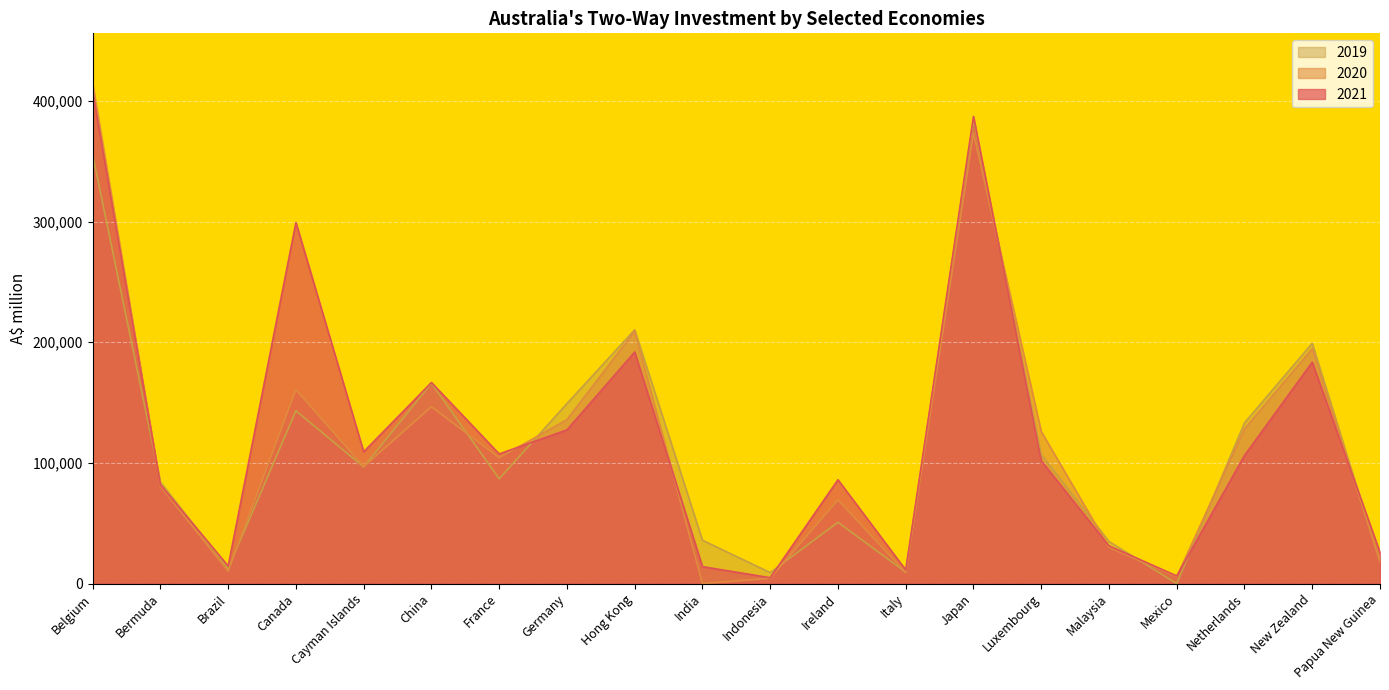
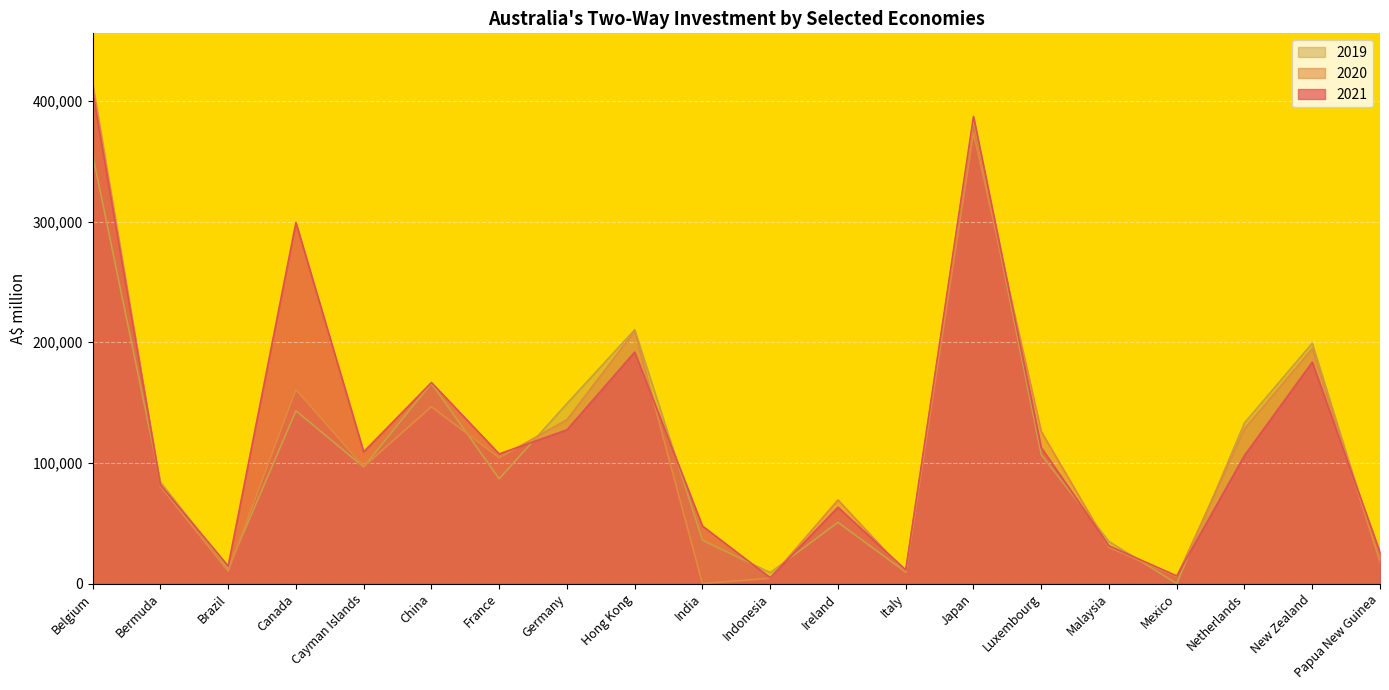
  {
    "2021": {
      "Belgium": "408,000",
      "Brazil": "15,000",
      "Canada": "299,000",
      "Cayman Islands": "109,000",
      "France": "107,000",
      "Germany": "127,000",
      "Hong Kong": "192,000",
-     "India": "14,000",
-     "Ireland": "86,000",
+     "India": "48,000",
+     "Ireland": "63,000",
      "Japan": "387,000",
-     "Luxembourg": "102,000",
+     "Luxembourg": "113,000",
      "Netherlands": "106,000",
      "New Zealand": "184,000",
      "Papua New Guinea": "26,000"
    }
  }
